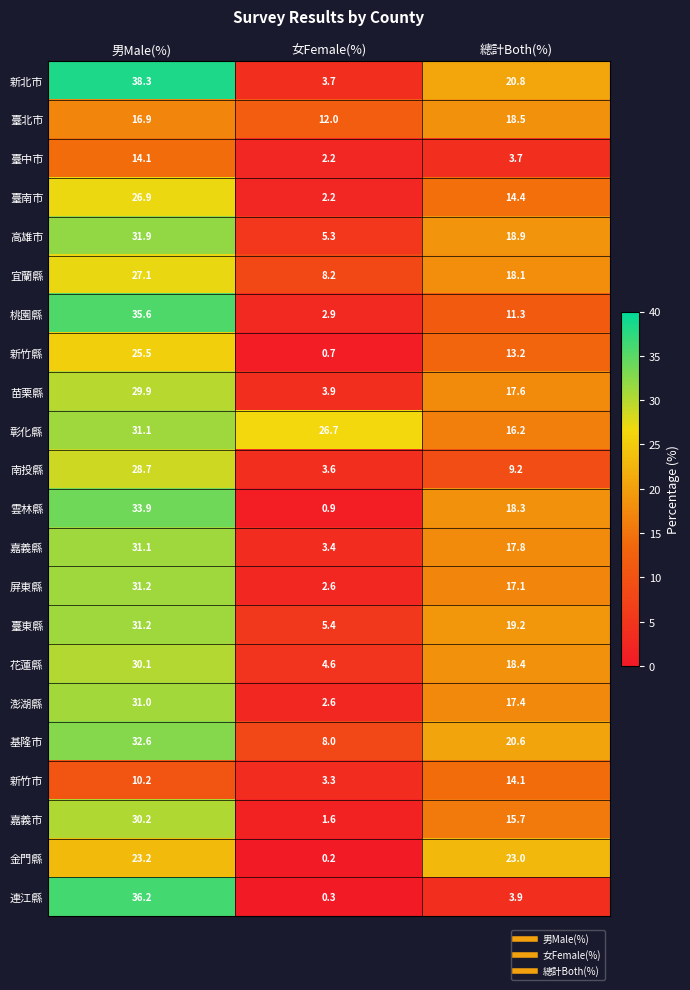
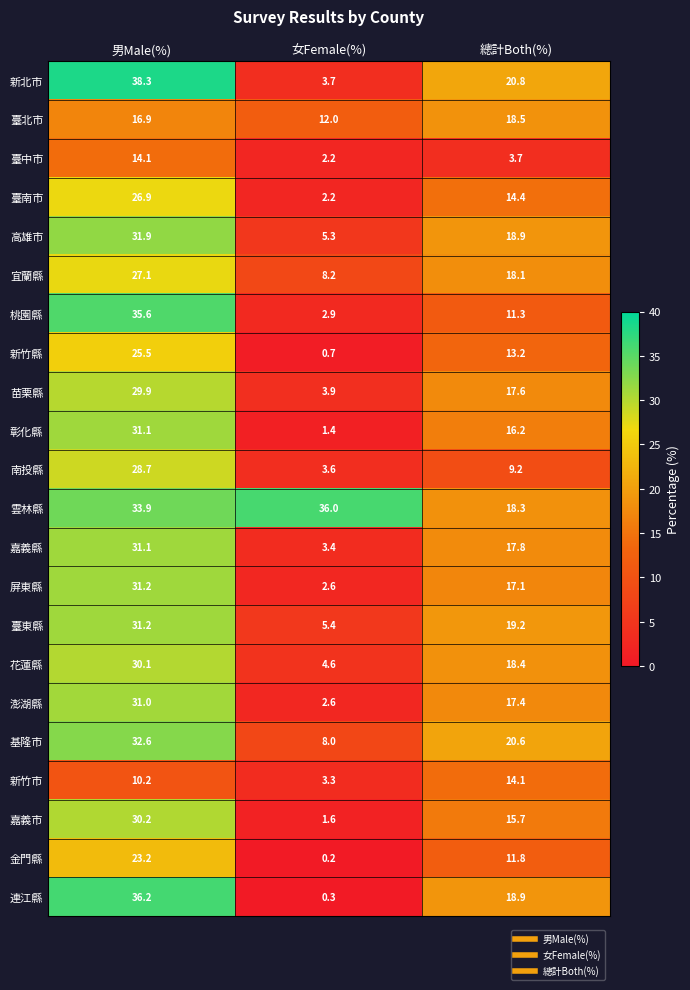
  {
    "新北市": {
      "男Male(%)": 38.3,
      "女Female(%)": 3.7,
      "總計Both(%)": 20.8
    },
    "臺北市": {
      "男Male(%)": 16.9,
      "女Female(%)": 12.0,
      "總計Both(%)": 18.5
    },
    "臺中市": {
      "男Male(%)": 14.1,
      "女Female(%)": 2.2,
      "總計Both(%)": 3.7
    },
    "臺南市": {
      "男Male(%)": 26.9,
      "女Female(%)": 2.2,
      "總計Both(%)": 14.4
    },
    "高雄市": {
      "男Male(%)": 31.9,
      "女Female(%)": 5.3,
      "總計Both(%)": 18.9
    },
    "宜蘭縣": {
      "男Male(%)": 27.1,
      "女Female(%)": 8.2,
      "總計Both(%)": 18.1
    },
    "桃園縣": {
      "男Male(%)": 35.6,
      "女Female(%)": 2.9,
      "總計Both(%)": 11.3
    },
    "新竹縣": {
      "男Male(%)": 25.5,
      "女Female(%)": 0.7,
      "總計Both(%)": 13.2
    },
    "苗栗縣": {
      "男Male(%)": 29.9,
      "女Female(%)": 3.9,
      "總計Both(%)": 17.6
    },
    "彰化縣": {
      "男Male(%)": 31.1,
-     "女Female(%)": 26.7,
+     "女Female(%)": 1.4,
      "總計Both(%)": 16.2
    },
    "南投縣": {
      "男Male(%)": 28.7,
      "女Female(%)": 3.6,
      "總計Both(%)": 9.2
    },
    "雲林縣": {
      "男Male(%)": 33.9,
-     "女Female(%)": 0.9,
+     "女Female(%)": 36.0,
      "總計Both(%)": 18.3
    },
    "嘉義縣": {
      "男Male(%)": 31.1,
      "女Female(%)": 3.4,
      "總計Both(%)": 17.8
    },
    "屏東縣": {
      "男Male(%)": 31.2,
      "女Female(%)": 2.6,
      "總計Both(%)": 17.1
    },
    "臺東縣": {
      "男Male(%)": 31.2,
      "女Female(%)": 5.4,
      "總計Both(%)": 19.2
    },
    "花蓮縣": {
      "男Male(%)": 30.1,
      "女Female(%)": 4.6,
      "總計Both(%)": 18.4
    },
    "澎湖縣": {
      "男Male(%)": 31.0,
      "女Female(%)": 2.6,
      "總計Both(%)": 17.4
    },
    "基隆市": {
      "男Male(%)": 32.6,
      "女Female(%)": 8.0,
      "總計Both(%)": 20.6
    },
    "新竹市": {
      "男Male(%)": 10.2,
      "女Female(%)": 3.3,
      "總計Both(%)": 14.1
    },
    "嘉義市": {
      "男Male(%)": 30.2,
      "女Female(%)": 1.6,
      "總計Both(%)": 15.7
    },
    "金門縣": {
      "男Male(%)": 23.2,
      "女Female(%)": 0.2,
-     "總計Both(%)": 23.0
+     "總計Both(%)": 11.8
    },
    "連江縣": {
      "男Male(%)": 36.2,
      "女Female(%)": 0.3,
-     "總計Both(%)": 3.9
+     "總計Both(%)": 18.9
    }
  }
